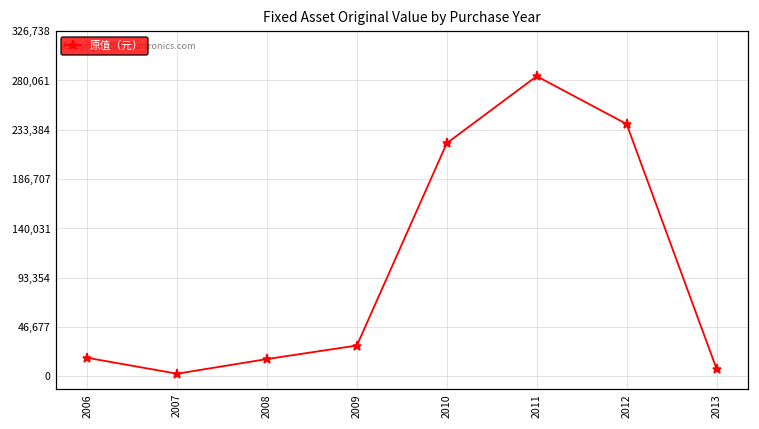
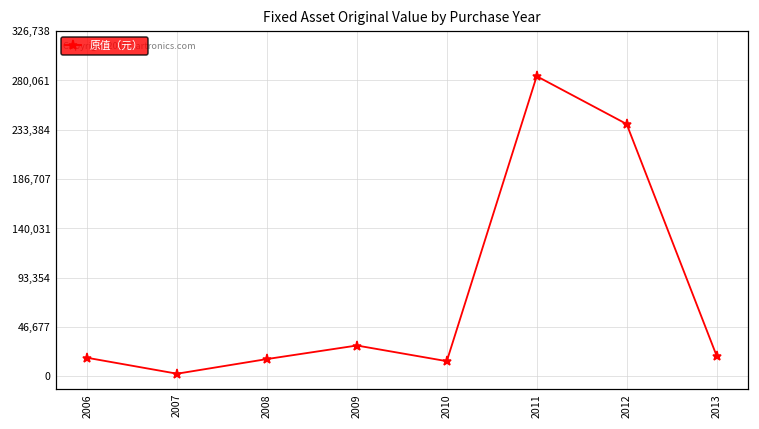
  {
    "2006": "20,000",
    "2007": "0",
    "2008": "20,000",
    "2009": "30,000",
-   "2010": "220,000",
+   "2010": "10,000",
    "2011": "280,000",
    "2012": "240,000",
-   "2013": "10,000"
+   "2013": "20,000"
  }
